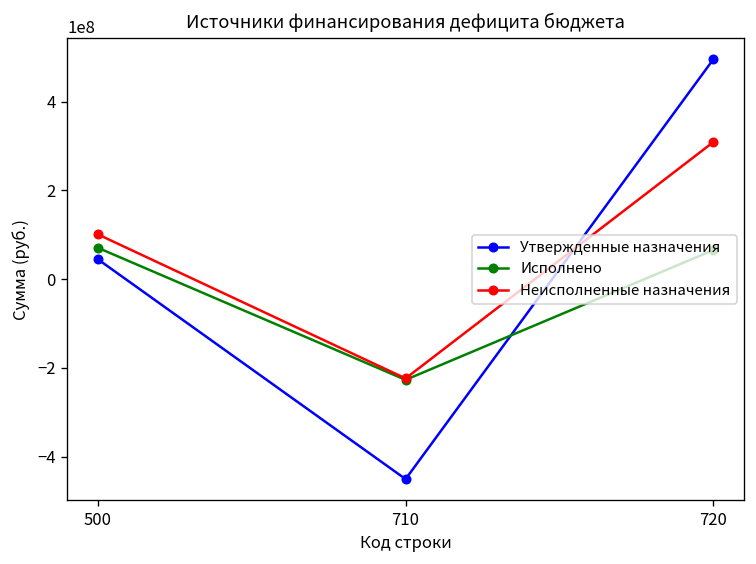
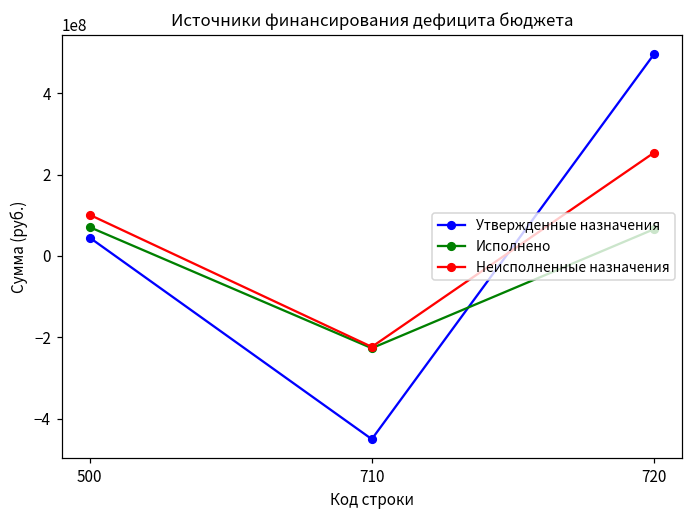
  {
    "Утвержденные назначения": {
      "500": 40000000,
      "710": -450000000,
      "720": 490000000
    },
    "Исполнено": {
      "500": 70000000
    },
    "Неисполненные назначения": {
      "500": 100000000,
-     "720": 310000000
+     "720": 250000000
    }
  }
